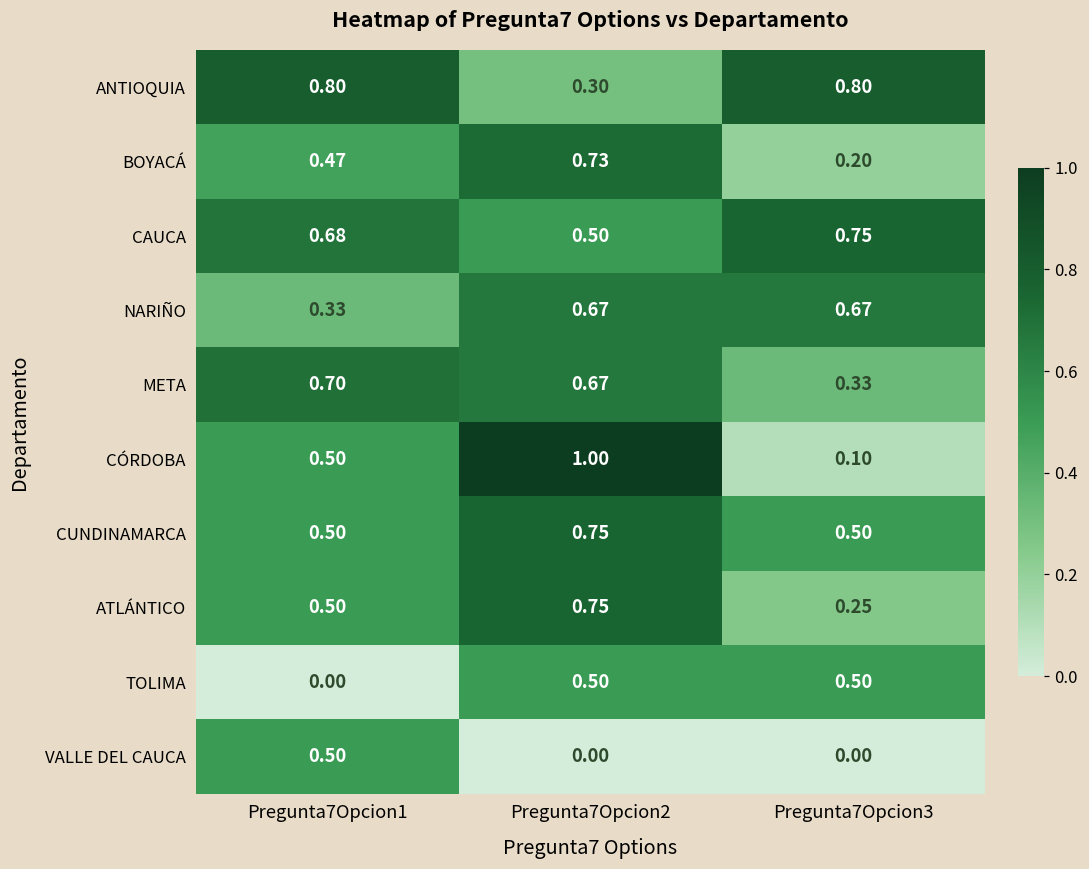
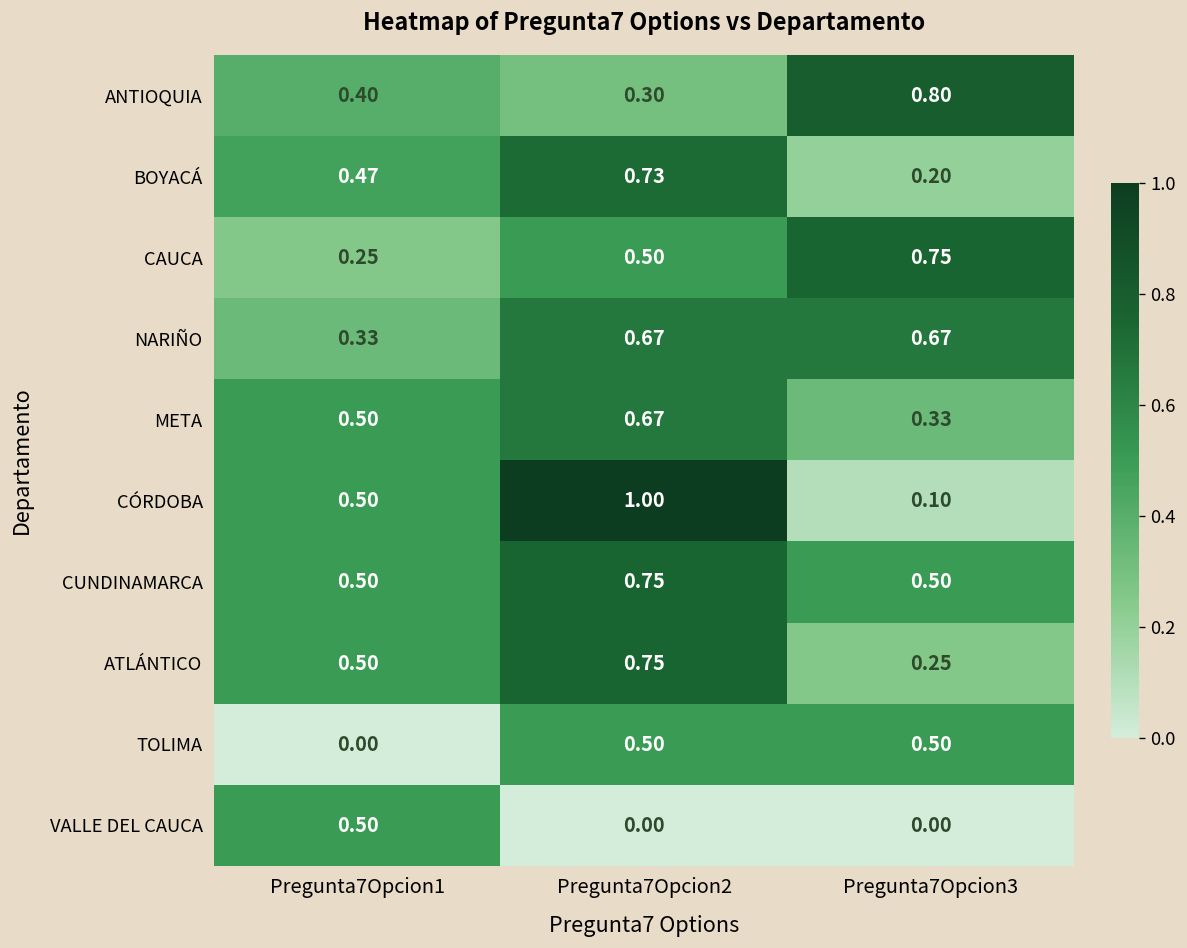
  {
    "ANTIOQUIA": {
-     "Pregunta7Opcion1": 0.80,
+     "Pregunta7Opcion1": 0.40,
      "Pregunta7Opcion2": 0.30,
      "Pregunta7Opcion3": 0.80
    },
    "BOYACÁ": {
      "Pregunta7Opcion1": 0.47,
      "Pregunta7Opcion2": 0.73,
      "Pregunta7Opcion3": 0.20
    },
    "CAUCA": {
-     "Pregunta7Opcion1": 0.68,
+     "Pregunta7Opcion1": 0.25,
      "Pregunta7Opcion2": 0.50,
      "Pregunta7Opcion3": 0.75
    },
    "NARIÑO": {
      "Pregunta7Opcion1": 0.33,
      "Pregunta7Opcion2": 0.67,
      "Pregunta7Opcion3": 0.67
    },
    "META": {
-     "Pregunta7Opcion1": 0.70,
+     "Pregunta7Opcion1": 0.50,
      "Pregunta7Opcion2": 0.67,
      "Pregunta7Opcion3": 0.33
    },
    "CÓRDOBA": {
      "Pregunta7Opcion1": 0.50,
      "Pregunta7Opcion2": 1.00,
      "Pregunta7Opcion3": 0.10
    },
    "CUNDINAMARCA": {
      "Pregunta7Opcion1": 0.50,
      "Pregunta7Opcion2": 0.75,
      "Pregunta7Opcion3": 0.50
    },
    "ATLÁNTICO": {
      "Pregunta7Opcion1": 0.50,
      "Pregunta7Opcion2": 0.75,
      "Pregunta7Opcion3": 0.25
    },
    "TOLIMA": {
      "Pregunta7Opcion1": 0.00,
      "Pregunta7Opcion2": 0.50,
      "Pregunta7Opcion3": 0.50
    },
    "VALLE DEL CAUCA": {
      "Pregunta7Opcion1": 0.50,
      "Pregunta7Opcion2": 0.00,
      "Pregunta7Opcion3": 0.00
    }
  }
